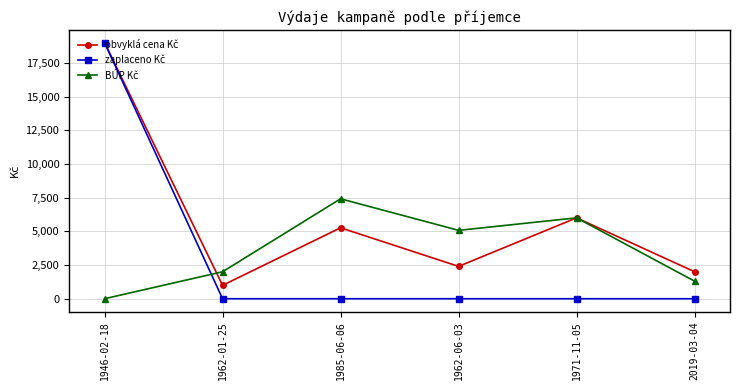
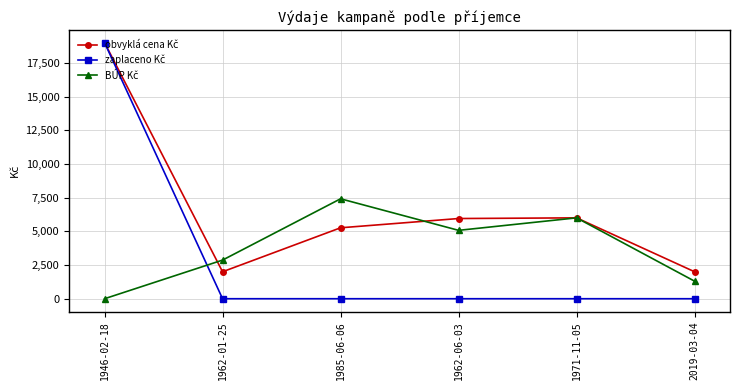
  {
    "obvyklá cena Kč": {
-     "1962-01-25": "1,000",
+     "1962-01-25": "2,000",
      "1985-06-06": "5,300",
-     "1962-06-03": "2,400",
+     "1962-06-03": "6,000",
      "2019-03-04": "2,000"
    },
    "zaplaceno Kč": {
      "1962-01-25": "0",
      "1985-06-06": "0",
      "1962-06-03": "0",
      "1971-11-05": "0",
      "2019-03-04": "0"
    },
    "BÚP Kč": {
      "1946-02-18": "0",
-     "1962-01-25": "2,000",
+     "1962-01-25": "2,900",
      "1985-06-06": "7,400",
      "1962-06-03": "5,100",
      "2019-03-04": "1,300"
    }
  }
